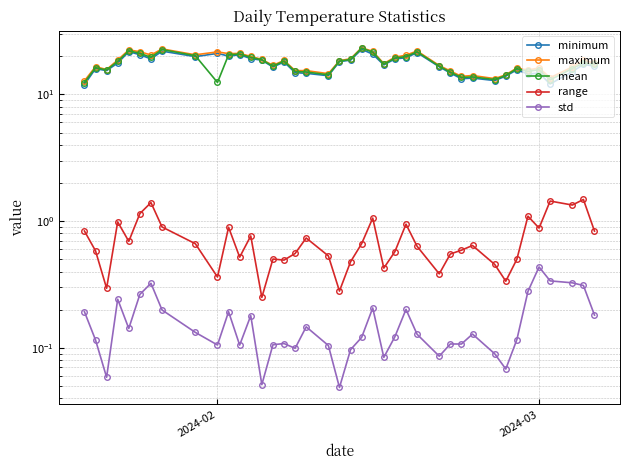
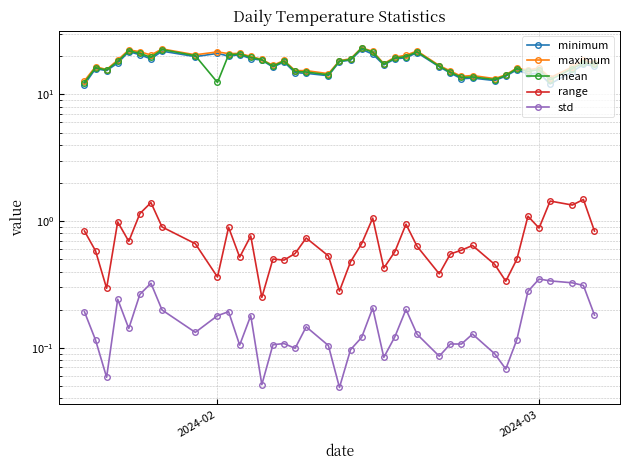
  {
    "mean": {
      "2024-02": 12
    },
    "range": {
      "2024-02": 0.36,
      "2024-03": 0.9
    },
    "std": {
-     "2024-02": 0.11,
-     "2024-03": 0.43
+     "2024-02": 0.18,
+     "2024-03": 0.35
    }
  }
